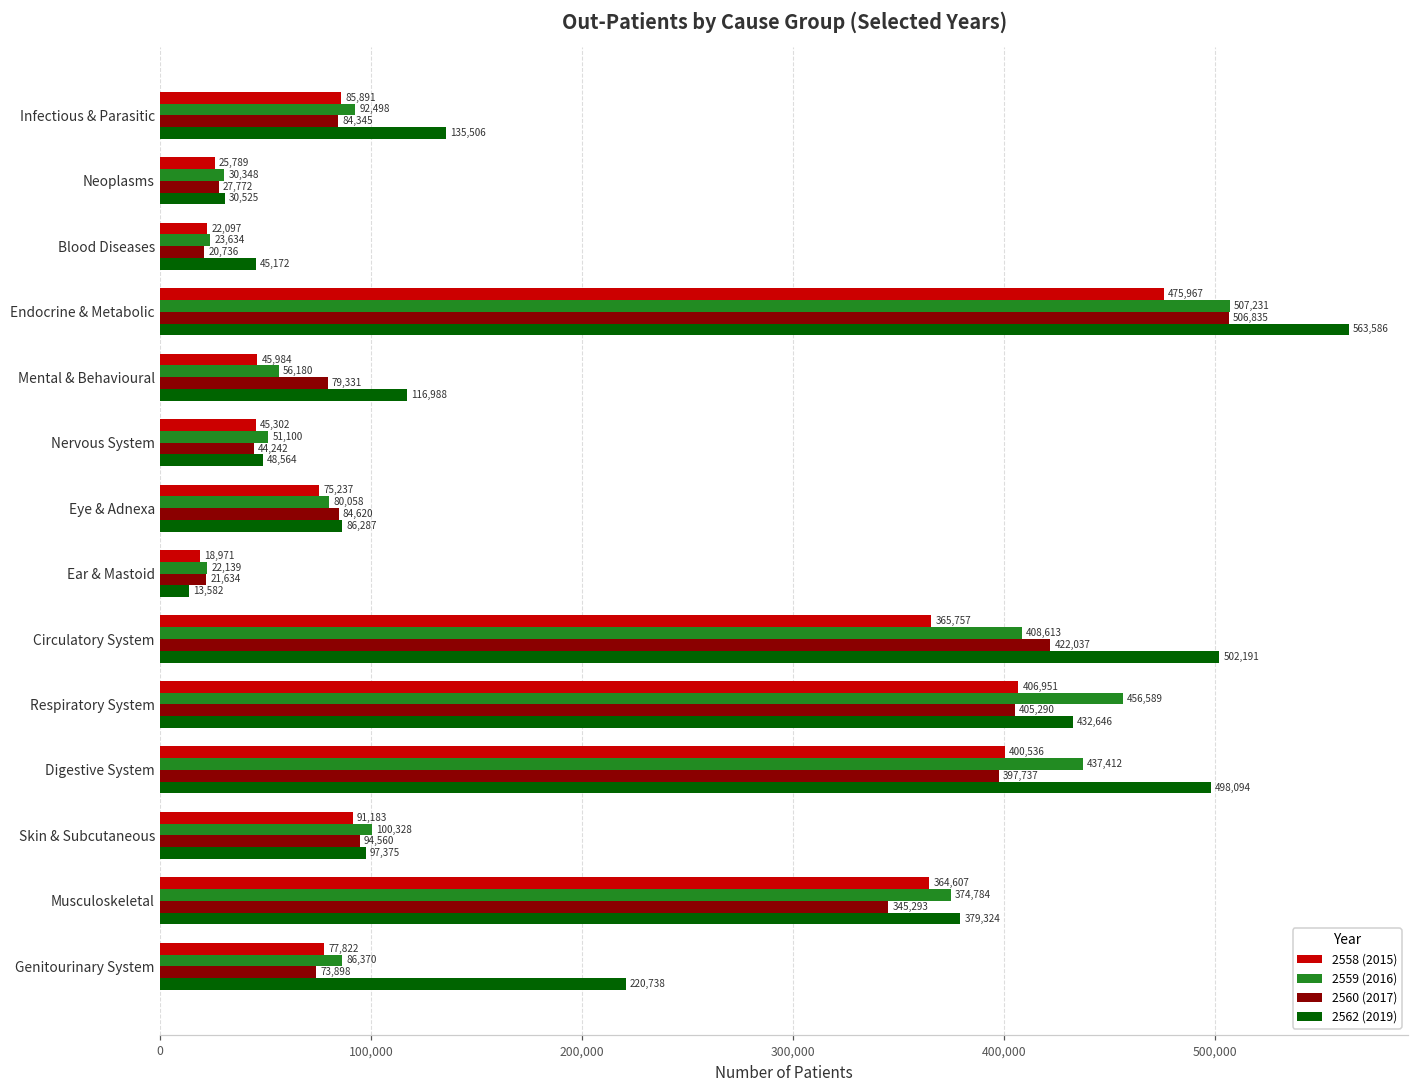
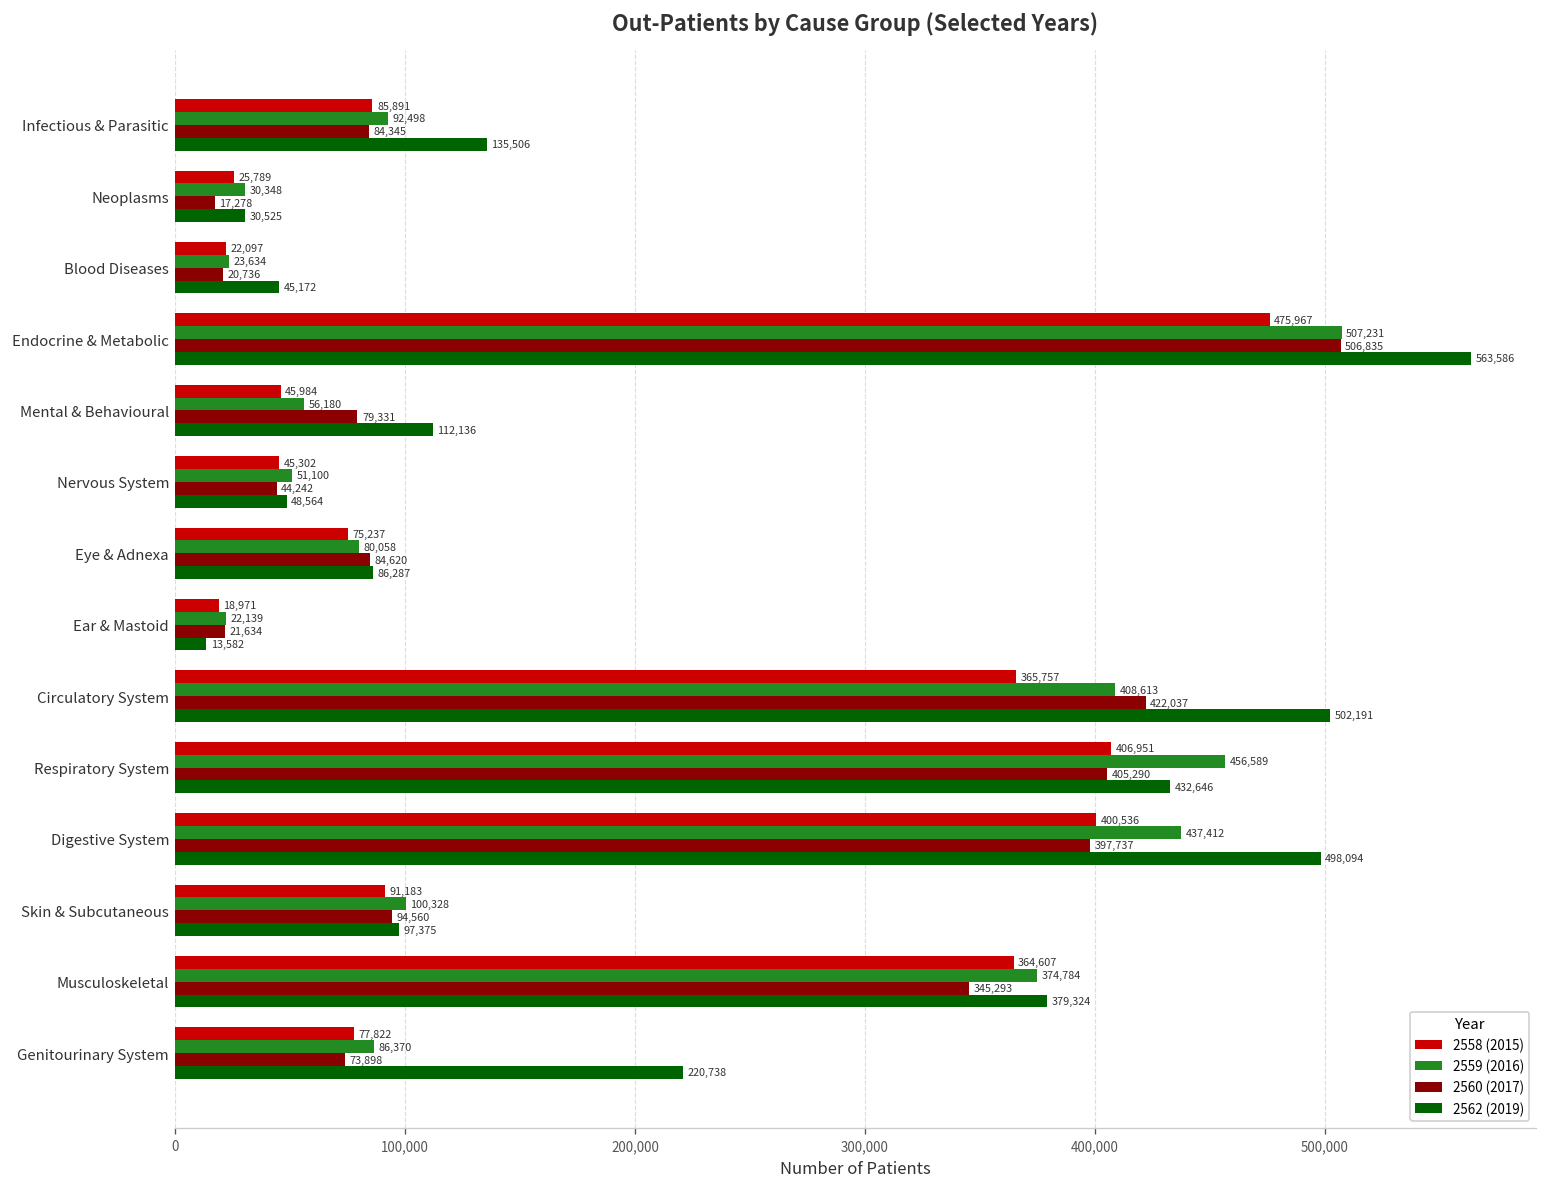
  {
    "2558 (2015)": {
      "Infectious & Parasitic": "85,891",
      "Neoplasms": "25,789",
      "Blood Diseases": "22,097",
      "Endocrine & Metabolic": "475,967",
      "Mental & Behavioural": "45,984",
      "Nervous System": "45,302",
      "Eye & Adnexa": "75,237",
      "Ear & Mastoid": "18,971",
      "Circulatory System": "365,757",
      "Respiratory System": "406,951",
      "Digestive System": "400,536",
      "Skin & Subcutaneous": "91,183",
      "Musculoskeletal": "364,607",
      "Genitourinary System": "77,822"
    },
    "2559 (2016)": {
      "Infectious & Parasitic": "92,498",
      "Neoplasms": "30,348",
      "Blood Diseases": "23,634",
      "Endocrine & Metabolic": "507,231",
      "Mental & Behavioural": "56,180",
      "Nervous System": "51,100",
      "Eye & Adnexa": "80,058",
      "Ear & Mastoid": "22,139",
      "Circulatory System": "408,613",
      "Respiratory System": "456,589",
      "Digestive System": "437,412",
      "Skin & Subcutaneous": "100,328",
      "Musculoskeletal": "374,784",
      "Genitourinary System": "86,370"
    },
    "2560 (2017)": {
      "Infectious & Parasitic": "84,345",
-     "Neoplasms": "27,772",
+     "Neoplasms": "17,278",
      "Blood Diseases": "20,736",
      "Endocrine & Metabolic": "506,835",
      "Mental & Behavioural": "79,331",
      "Nervous System": "44,242",
      "Eye & Adnexa": "84,620",
      "Ear & Mastoid": "21,634",
      "Circulatory System": "422,037",
      "Respiratory System": "405,290",
      "Digestive System": "397,737",
      "Skin & Subcutaneous": "94,560",
      "Musculoskeletal": "345,293",
      "Genitourinary System": "73,898"
    },
    "2562 (2019)": {
      "Infectious & Parasitic": "135,506",
      "Neoplasms": "30,525",
      "Blood Diseases": "45,172",
      "Endocrine & Metabolic": "563,586",
-     "Mental & Behavioural": "116,988",
+     "Mental & Behavioural": "112,136",
      "Nervous System": "48,564",
      "Eye & Adnexa": "86,287",
      "Ear & Mastoid": "13,582",
      "Circulatory System": "502,191",
      "Respiratory System": "432,646",
      "Digestive System": "498,094",
      "Skin & Subcutaneous": "97,375",
      "Musculoskeletal": "379,324",
      "Genitourinary System": "220,738"
    }
  }
